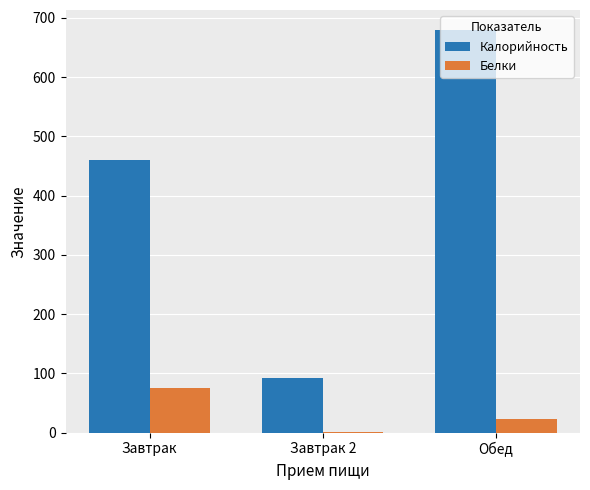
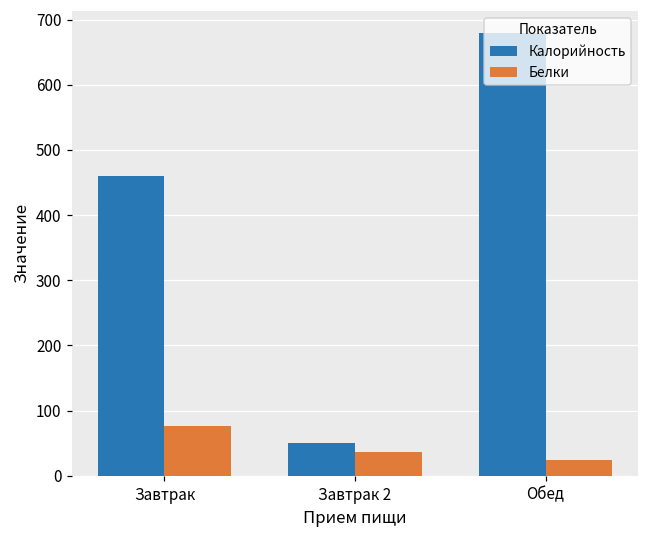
  {
    "Калорийность": {
      "Завтрак": 460,
-     "Завтрак 2": 90
+     "Завтрак 2": 50
    },
    "Белки": {
      "Завтрак": 80,
-     "Завтрак 2": 0,
+     "Завтрак 2": 40,
      "Обед": 20
    }
  }
